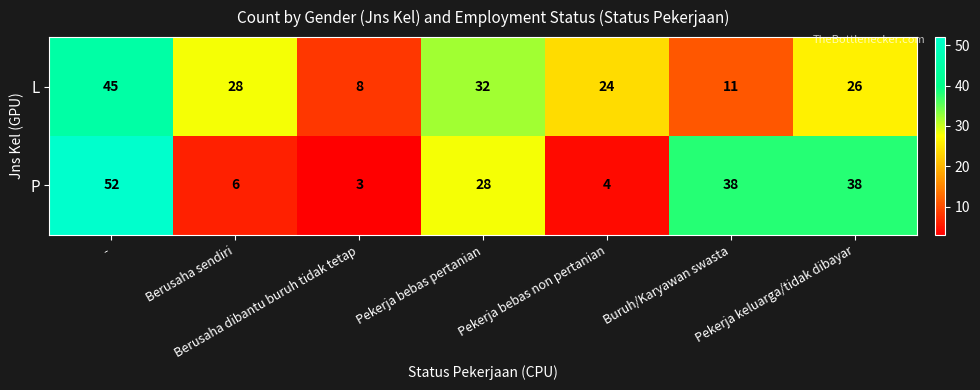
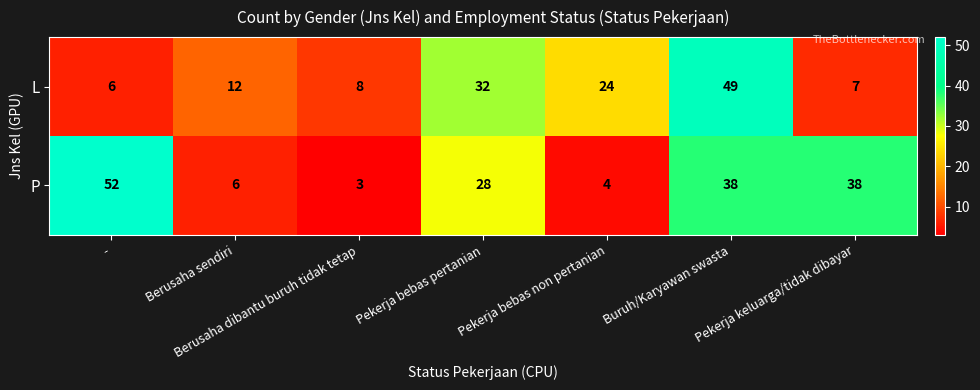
  {
    "L": {
-     "-": 45,
-     "Berusaha sendiri": 28,
+     "-": 6,
+     "Berusaha sendiri": 12,
      "Berusaha dibantu buruh tidak tetap": 8,
      "Pekerja bebas pertanian": 32,
      "Pekerja bebas non pertanian": 24,
-     "Buruh/Karyawan swasta": 11,
-     "Pekerja keluarga/tidak dibayar": 26
+     "Buruh/Karyawan swasta": 49,
+     "Pekerja keluarga/tidak dibayar": 7
    },
    "P": {
      "-": 52,
      "Berusaha sendiri": 6,
      "Berusaha dibantu buruh tidak tetap": 3,
      "Pekerja bebas pertanian": 28,
      "Pekerja bebas non pertanian": 4,
      "Buruh/Karyawan swasta": 38,
      "Pekerja keluarga/tidak dibayar": 38
    }
  }
